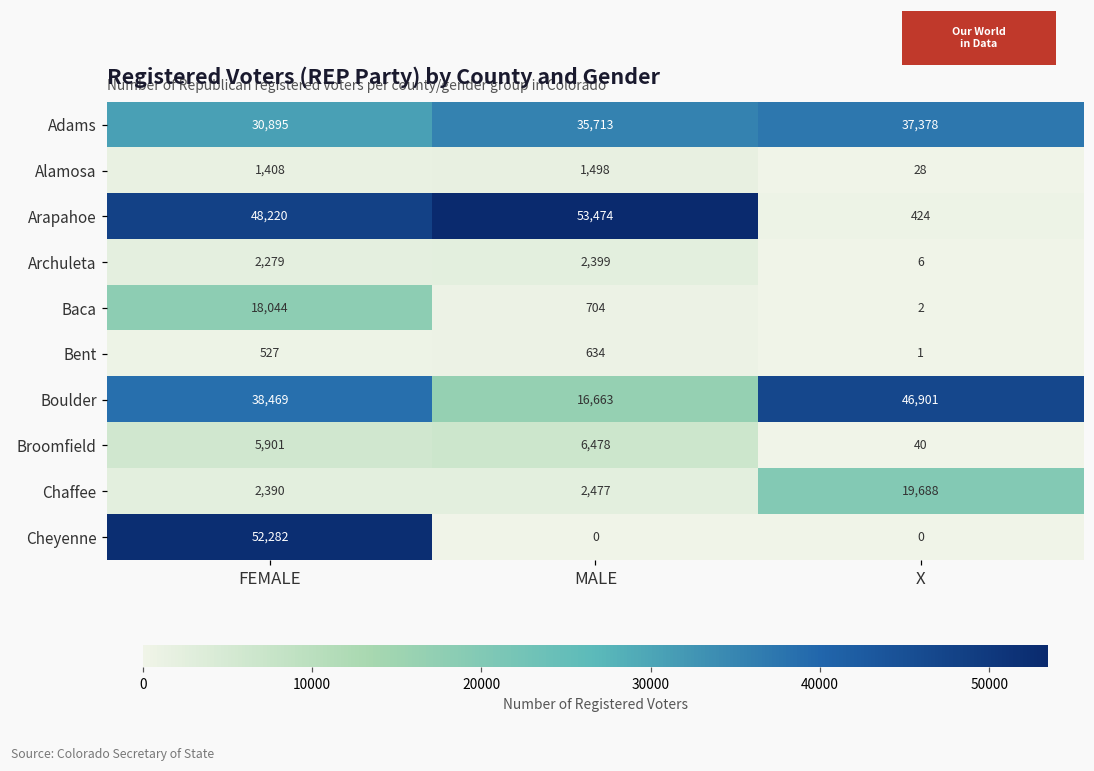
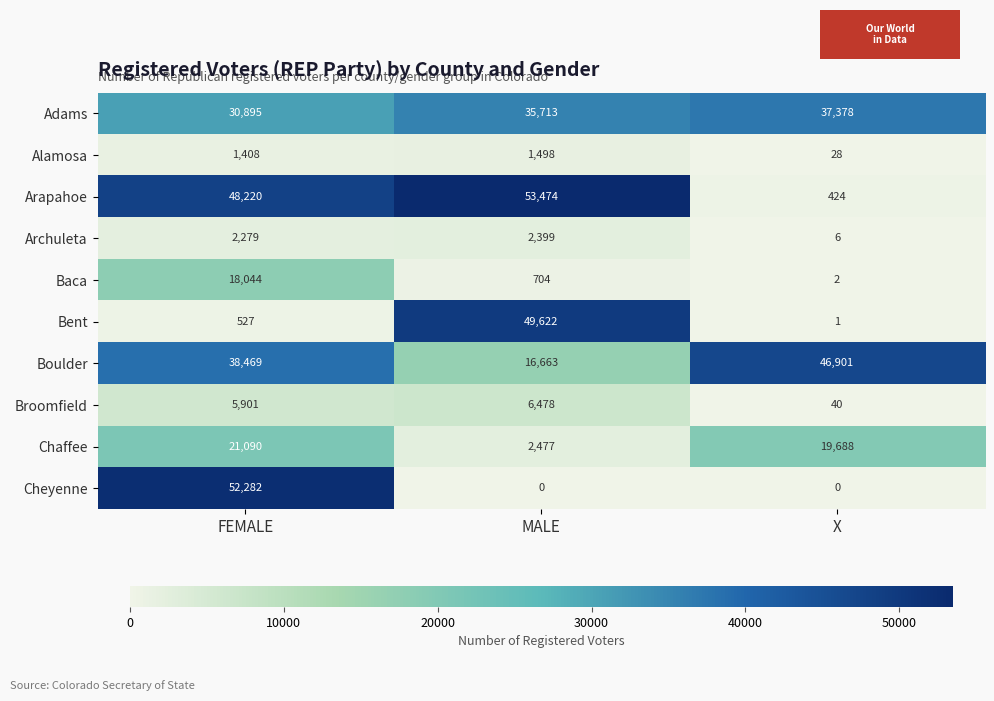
  {
    "Adams": {
      "FEMALE": "30,895",
      "MALE": "35,713",
      "X": "37,378"
    },
    "Alamosa": {
      "FEMALE": "1,408",
      "MALE": "1,498",
      "X": "28"
    },
    "Arapahoe": {
      "FEMALE": "48,220",
      "MALE": "53,474",
      "X": "424"
    },
    "Archuleta": {
      "FEMALE": "2,279",
      "MALE": "2,399",
      "X": "6"
    },
    "Baca": {
      "FEMALE": "18,044",
      "MALE": "704",
      "X": "2"
    },
    "Bent": {
      "FEMALE": "527",
-     "MALE": "634",
+     "MALE": "49,622",
      "X": "1"
    },
    "Boulder": {
      "FEMALE": "38,469",
      "MALE": "16,663",
      "X": "46,901"
    },
    "Broomfield": {
      "FEMALE": "5,901",
      "MALE": "6,478",
      "X": "40"
    },
    "Chaffee": {
-     "FEMALE": "2,390",
+     "FEMALE": "21,090",
      "MALE": "2,477",
      "X": "19,688"
    },
    "Cheyenne": {
      "FEMALE": "52,282",
      "MALE": "0",
      "X": "0"
    }
  }
